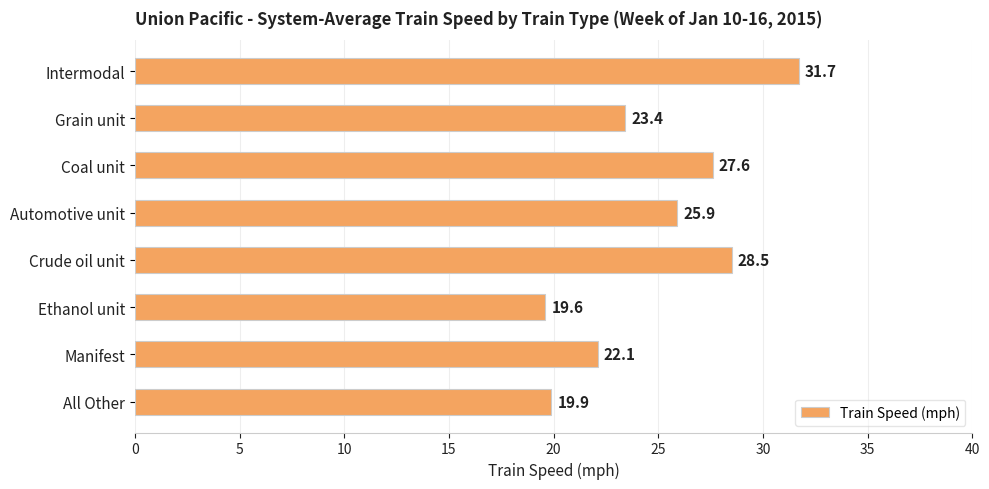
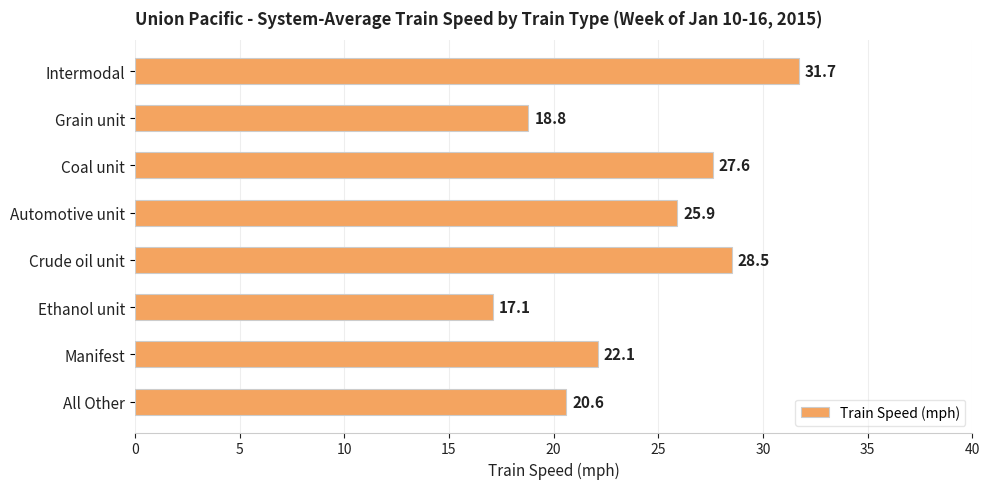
  {
    "Intermodal": 31.7,
-   "Grain unit": 23.4,
+   "Grain unit": 18.8,
    "Coal unit": 27.6,
    "Automotive unit": 25.9,
    "Crude oil unit": 28.5,
-   "Ethanol unit": 19.6,
+   "Ethanol unit": 17.1,
    "Manifest": 22.1,
-   "All Other": 19.9
+   "All Other": 20.6
  }
